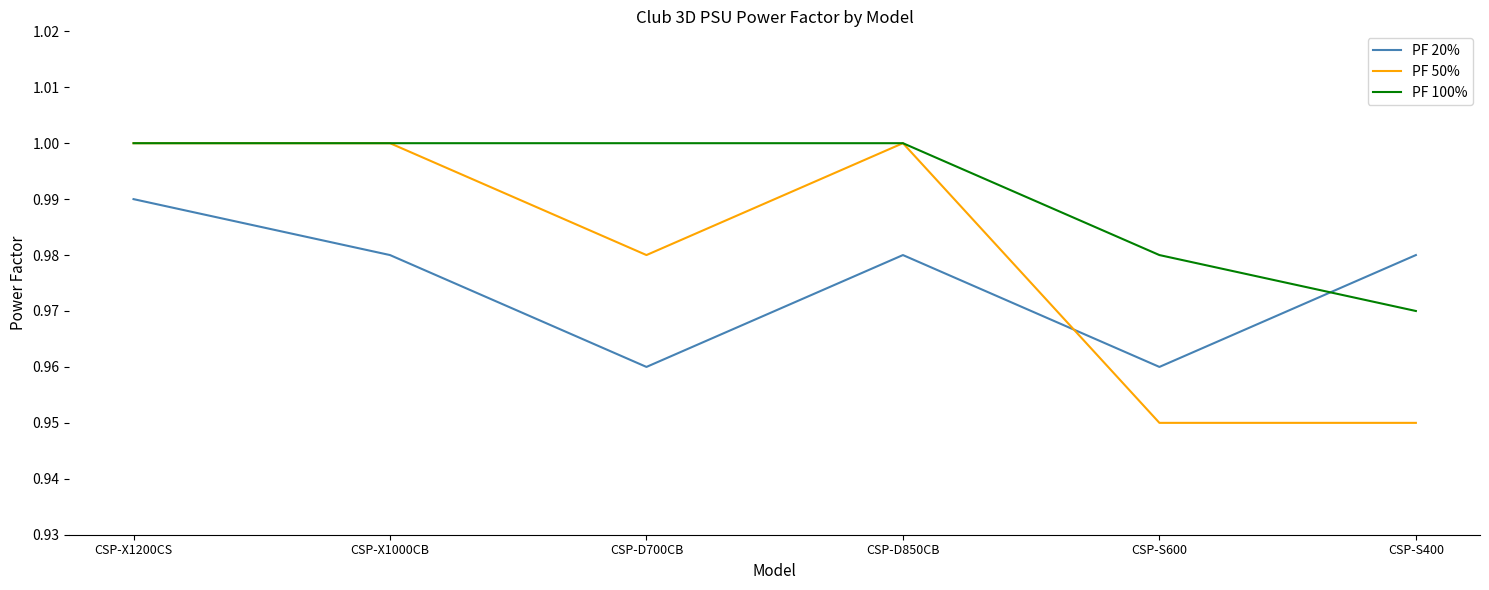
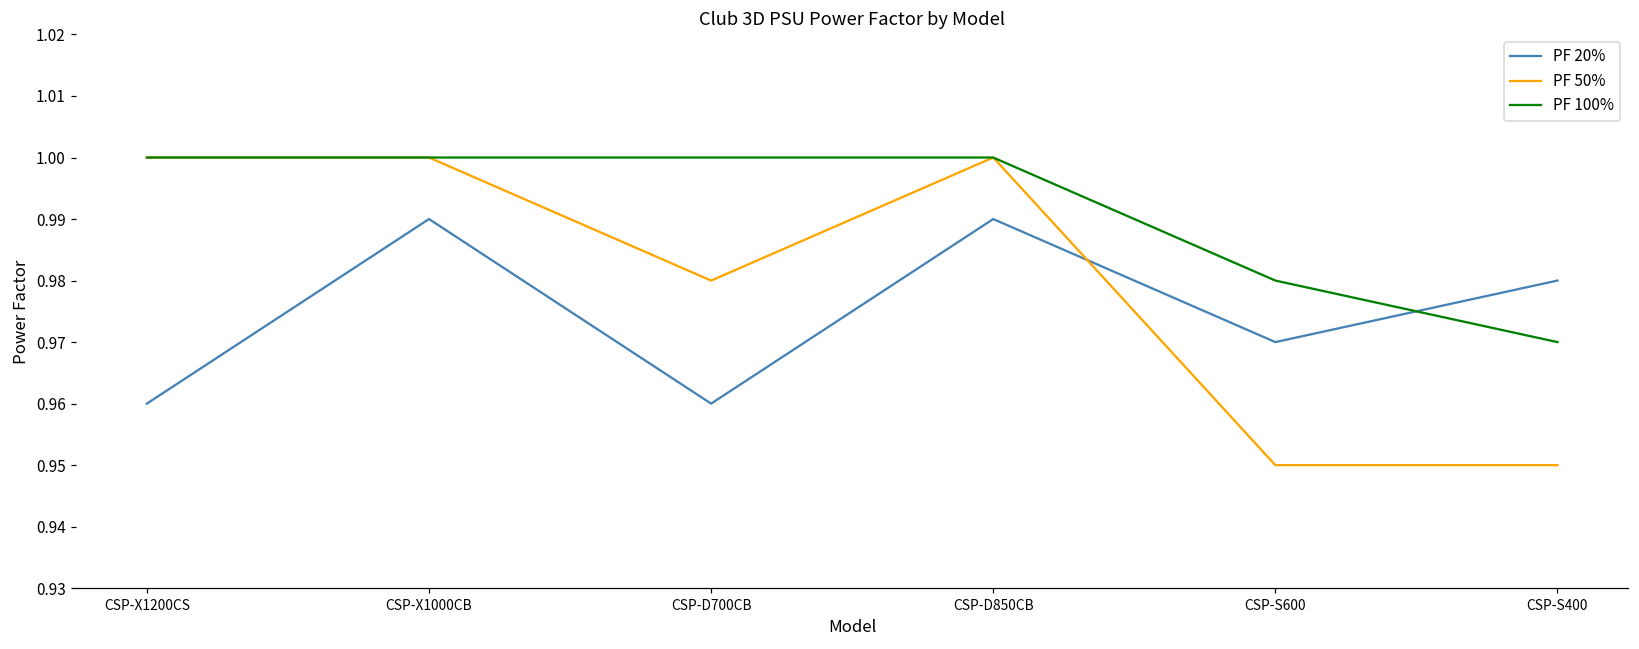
  {
    "PF 20%": {
-     "CSP-X1200CS": 0.99,
-     "CSP-X1000CB": 0.98,
+     "CSP-X1200CS": 0.96,
+     "CSP-X1000CB": 0.99,
      "CSP-D700CB": 0.96,
-     "CSP-D850CB": 0.98,
-     "CSP-S600": 0.96,
+     "CSP-D850CB": 0.99,
+     "CSP-S600": 0.97,
      "CSP-S400": 0.98
    },
    "PF 50%": {
      "CSP-D700CB": 0.98,
      "CSP-S600": 0.95,
      "CSP-S400": 0.95
    },
    "PF 100%": {
      "CSP-D700CB": 1.00,
      "CSP-S600": 0.98,
      "CSP-S400": 0.97
    }
  }
